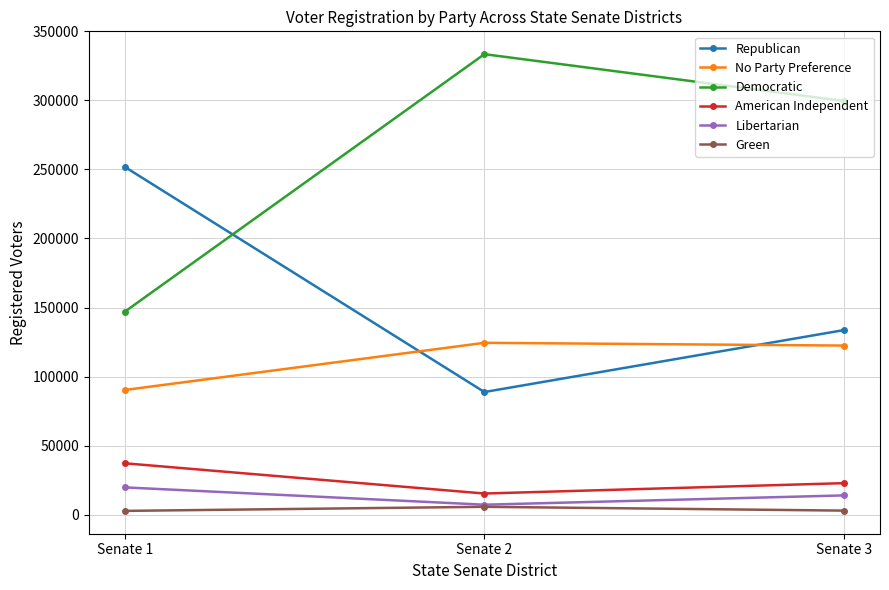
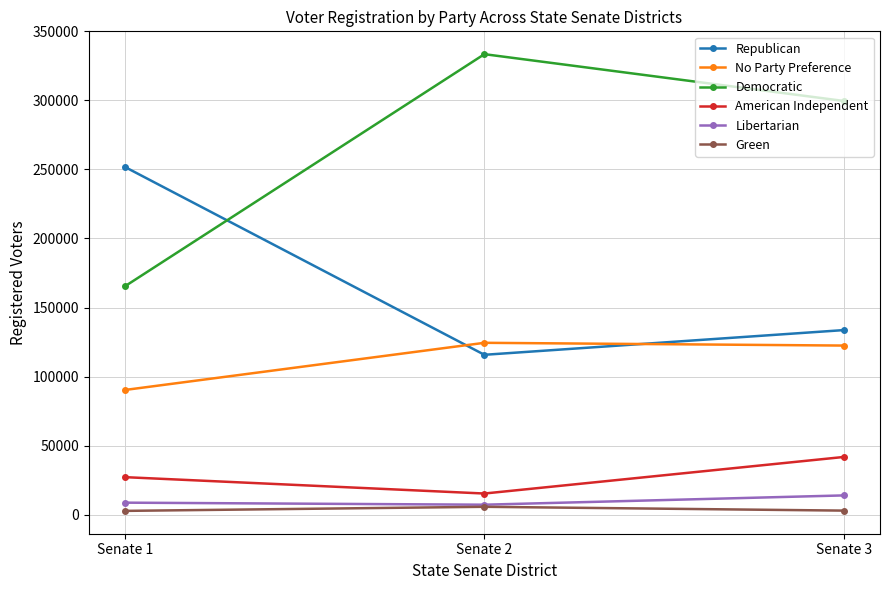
  {
    "Republican": {
      "Senate 1": 252000,
-     "Senate 2": 89000,
+     "Senate 2": 116000,
      "Senate 3": 134000
    },
    "No Party Preference": {
      "Senate 1": 90000,
      "Senate 2": 124000,
      "Senate 3": 122000
    },
    "Democratic": {
-     "Senate 1": 147000,
+     "Senate 1": 165000,
      "Senate 2": 334000
    },
    "American Independent": {
-     "Senate 1": 37000,
+     "Senate 1": 27000,
      "Senate 2": 15000,
-     "Senate 3": 23000
+     "Senate 3": 42000
    },
    "Libertarian": {
-     "Senate 1": 20000,
+     "Senate 1": 9000,
      "Senate 3": 14000
    },
    "Green": {
      "Senate 1": 3000,
      "Senate 3": 3000
    }
  }
